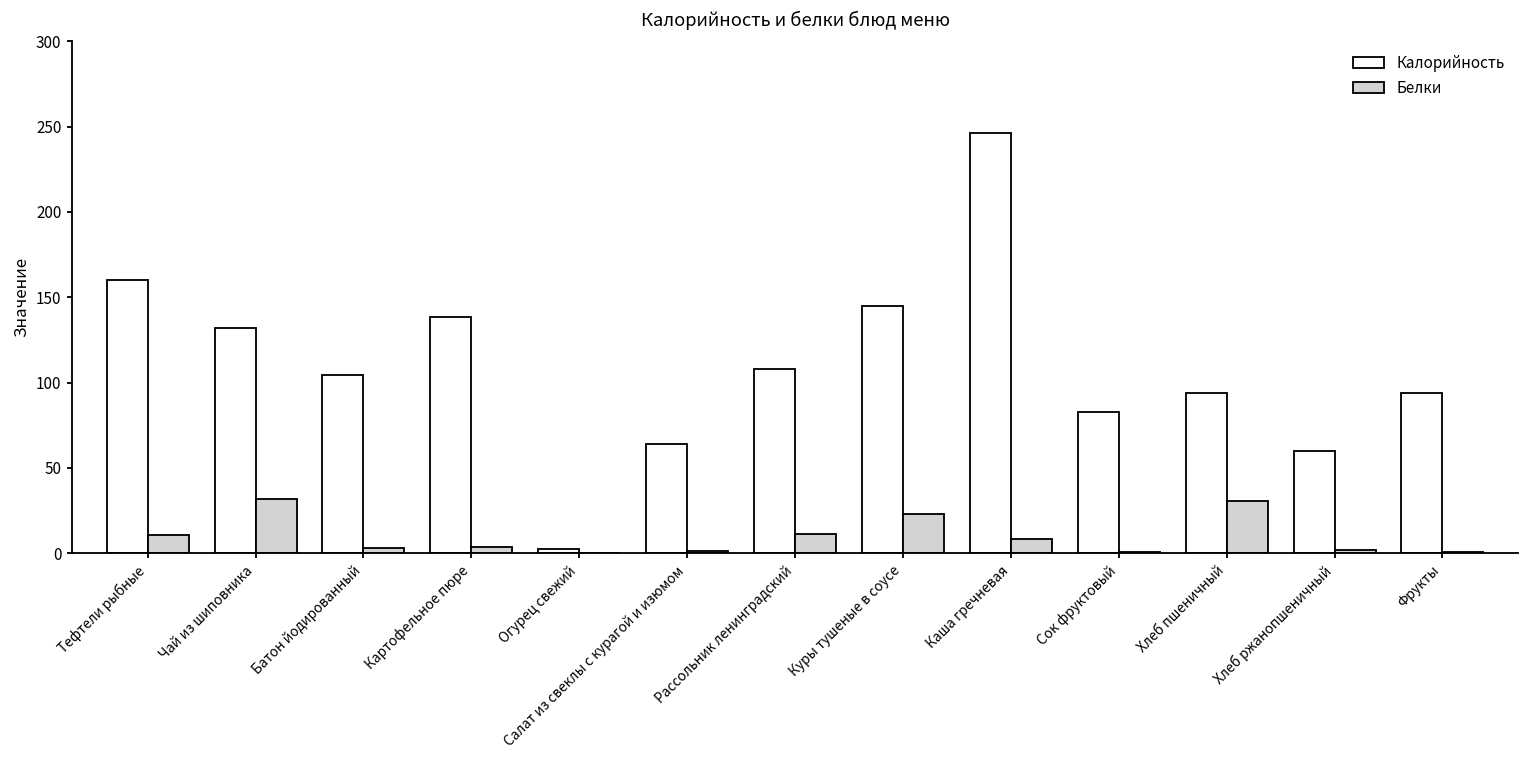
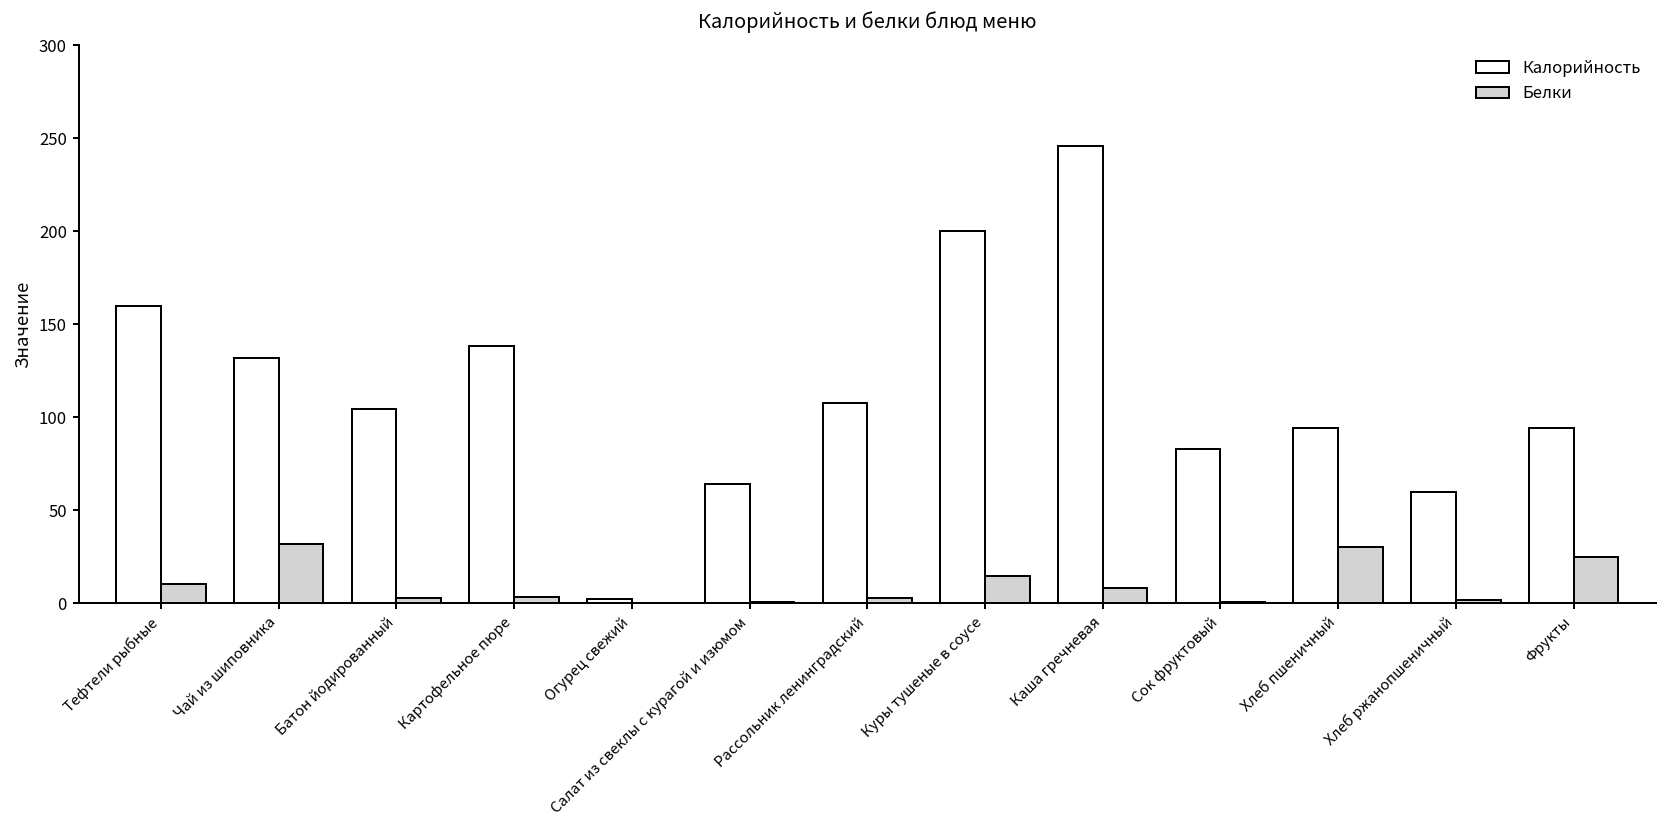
  {
    "Калорийность": {
      "Тефтели рыбные": 160,
      "Чай из шиповника": 132,
      "Батон йодированный": 104,
      "Картофельное пюре": 138,
      "Огурец свежий": 2,
      "Салат из свеклы с курагой и изюмом": 64,
      "Рассольник ленинградский": 108,
-     "Куры тушеные в соусе": 145,
+     "Куры тушеные в соусе": 200,
      "Каша гречневая": 246,
      "Сок фруктовый": 83,
      "Хлеб пшеничный": 94,
      "Хлеб ржанопшеничный": 60,
      "Фрукты": 94
    },
    "Белки": {
      "Тефтели рыбные": 10,
      "Чай из шиповника": 32,
      "Батон йодированный": 3,
      "Картофельное пюре": 3,
-     "Рассольник ленинградский": 11,
-     "Куры тушеные в соусе": 23,
+     "Рассольник ленинградский": 3,
+     "Куры тушеные в соусе": 15,
      "Каша гречневая": 8,
      "Хлеб пшеничный": 30,
      "Хлеб ржанопшеничный": 2,
-     "Фрукты": 1
+     "Фрукты": 25
    }
  }
